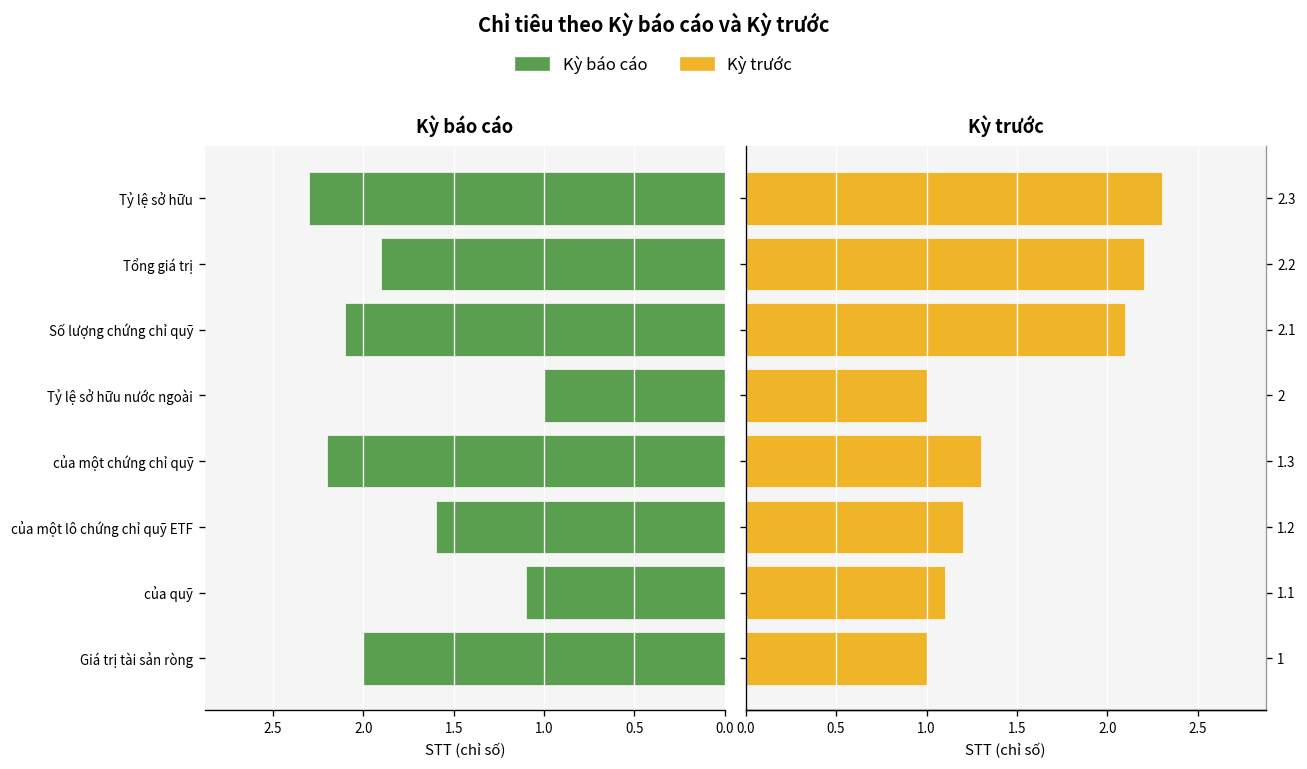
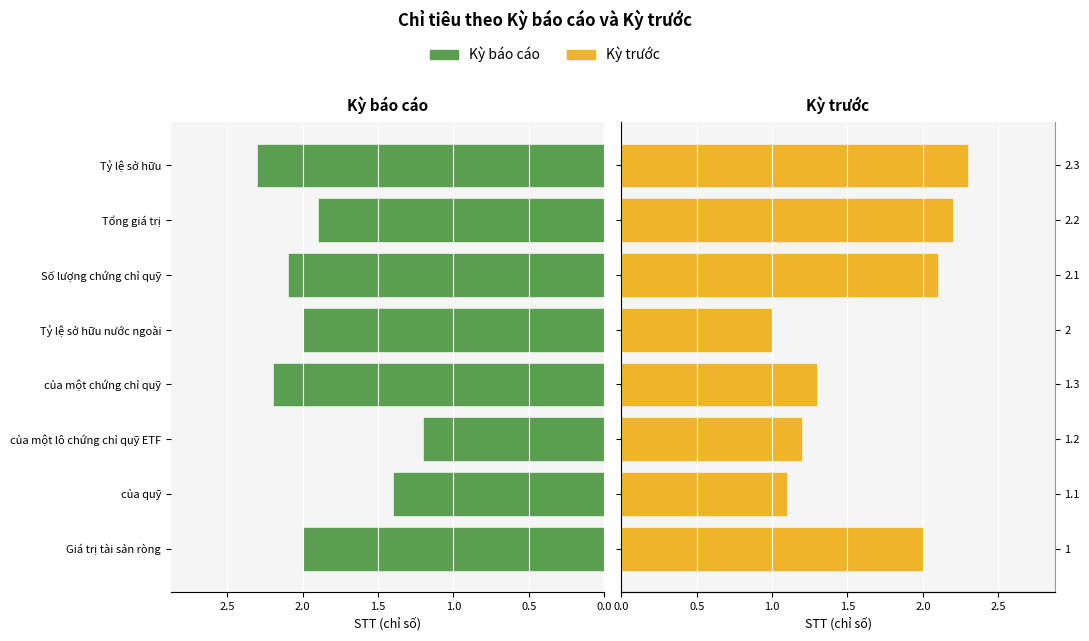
  {
    "Kỳ báo cáo": {
      "Tỷ lệ sở hữu": 2.3,
      "Tổng giá trị": 1.9,
      "Số lượng chứng chỉ quỹ": 2.1,
-     "Tỷ lệ sở hữu nước ngoài": 1,
+     "Tỷ lệ sở hữu nước ngoài": 2,
      "của một chứng chỉ quỹ": 2.2,
-     "của một lô chứng chỉ quỹ ETF": 1.6,
-     "của quỹ": 1.1,
+     "của một lô chứng chỉ quỹ ETF": 1.2,
+     "của quỹ": 1.4,
      "Giá trị tài sản ròng": 2.0
    },
    "Kỳ trước": {
      "2.3": 2.30,
      "2.2": 2.20,
      "2.1": 2.10,
      "2": 1,
      "1.3": 1.30,
      "1.2": 1.20,
      "1.1": 1.10,
-     "1": 1
+     "1": 2
    }
  }
